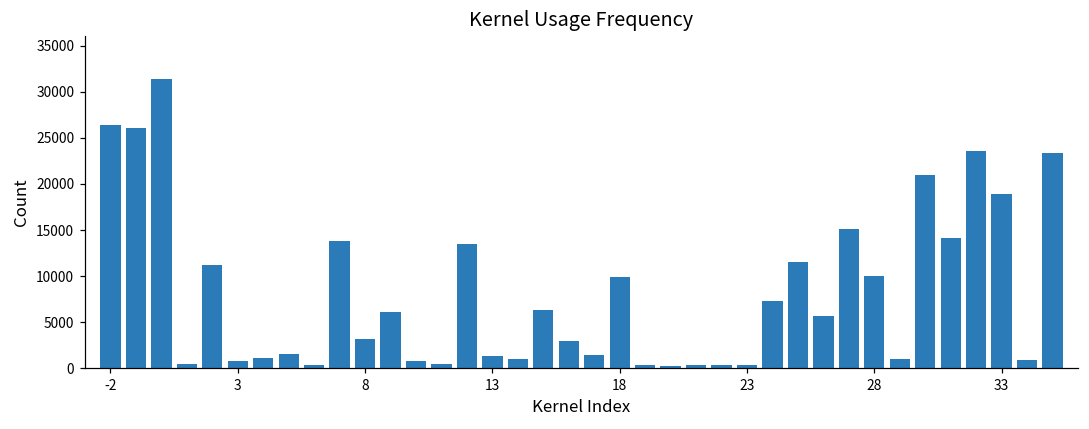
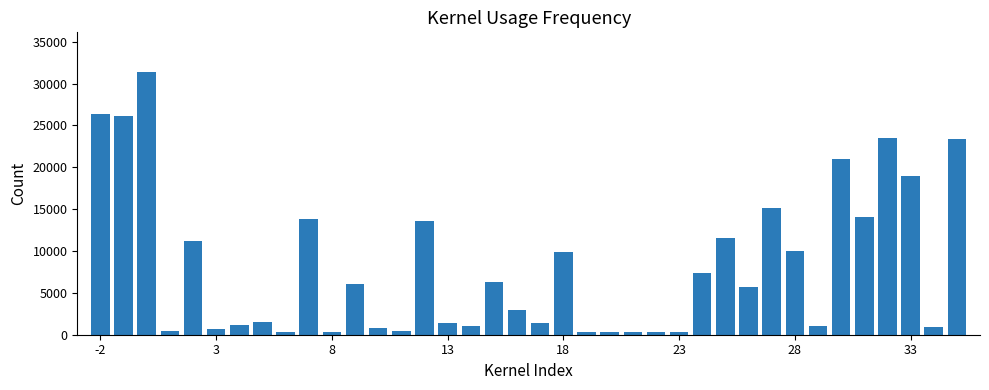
  {
    "-2": 26000,
    "3": 1000,
-   "8": 3000,
+   "8": 0,
    "13": 1000,
    "18": 10000,
    "23": 0,
    "28": 10000,
    "33": 19000
  }
